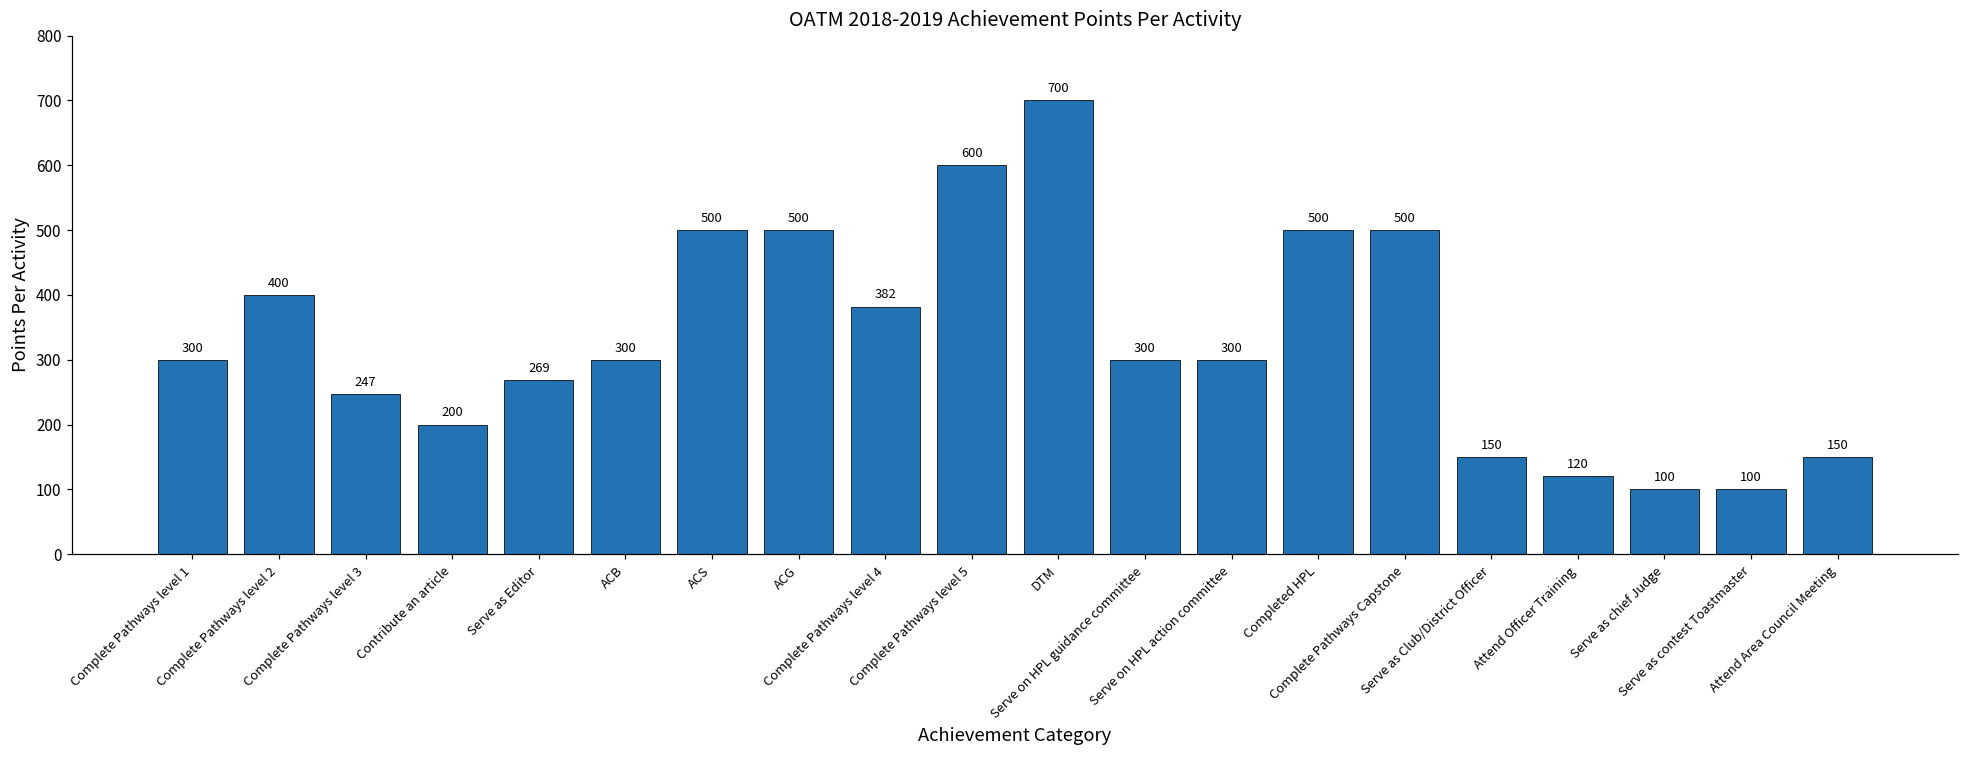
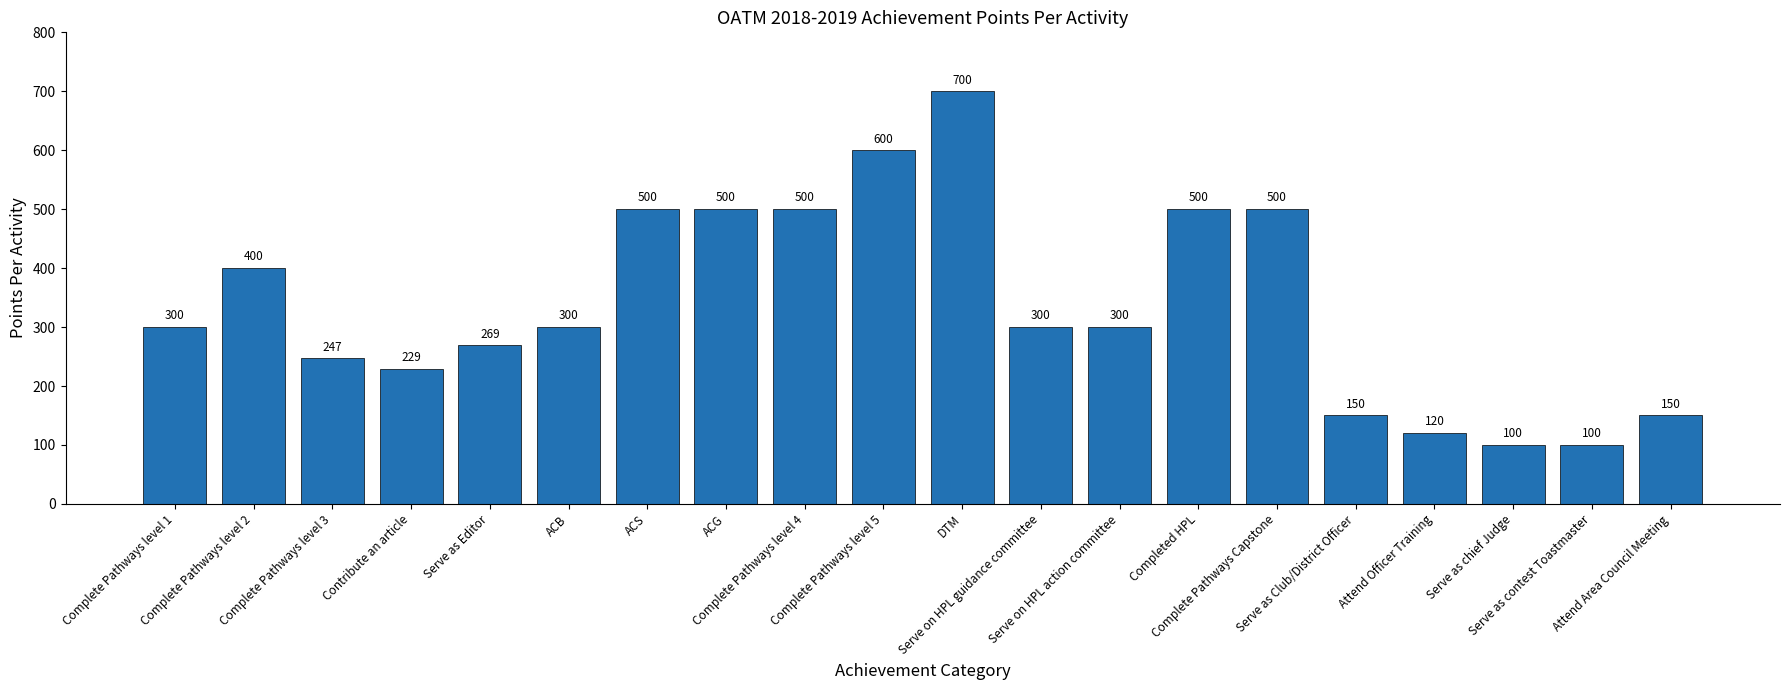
  {
    "Complete Pathways level 1": 300,
    "Complete Pathways level 2": 400,
    "Complete Pathways level 3": 247,
-   "Contribute an article": 200,
+   "Contribute an article": 229,
    "Serve as Editor": 269,
    "ACB": 300,
    "ACS": 500,
    "ACG": 500,
-   "Complete Pathways level 4": 382,
+   "Complete Pathways level 4": 500,
    "Complete Pathways level 5": 600,
    "DTM": 700,
    "Serve on HPL guidance committee": 300,
    "Serve on HPL action committee": 300,
    "Completed HPL": 500,
    "Complete Pathways Capstone": 500,
    "Serve as Club/District Officer": 150,
    "Attend Officer Training": 120,
    "Serve as chief Judge": 100,
    "Serve as contest Toastmaster": 100,
    "Attend Area Council Meeting": 150
  }
